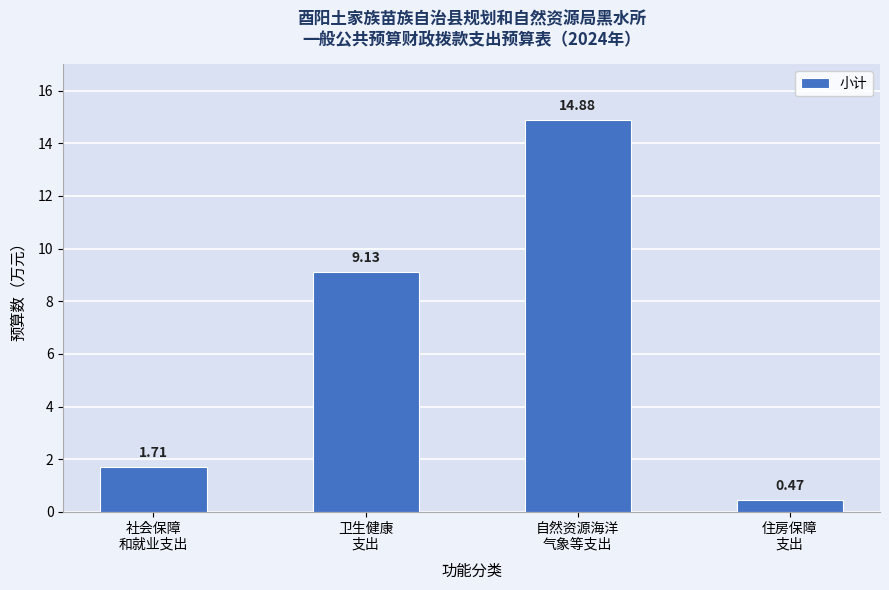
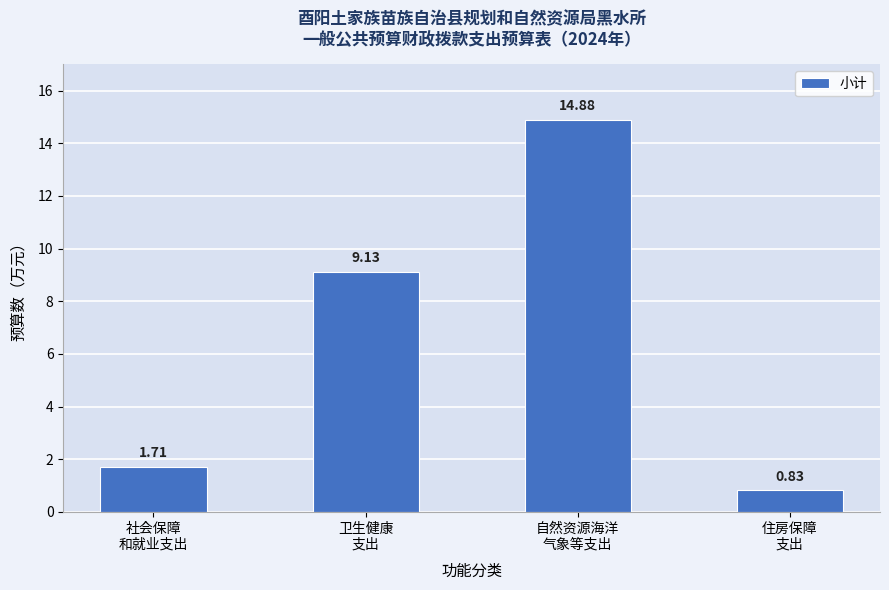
  {
    "社会保障 和就业支出": 1.71,
    "卫生健康 支出": 9.13,
    "自然资源海洋 气象等支出": 14.88,
-   "住房保障 支出": 0.47
+   "住房保障 支出": 0.83
  }
